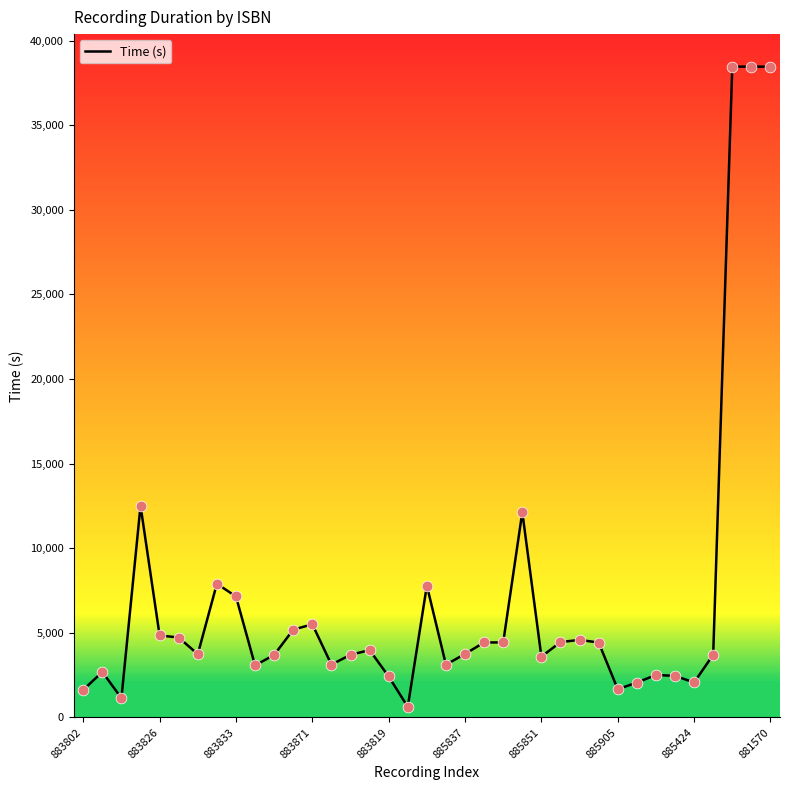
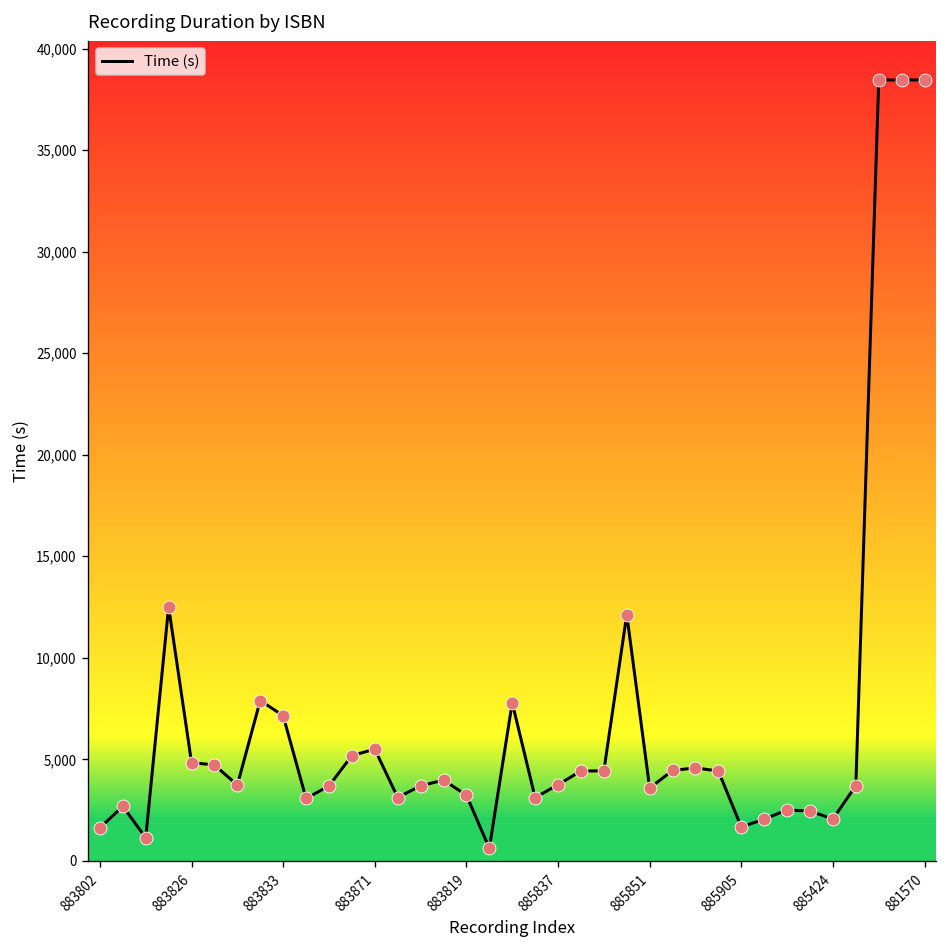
  {
    "883802": "1,600",
    "883826": "4,800",
    "883833": "7,100",
    "883871": "5,500",
-   "883819": "2,400",
+   "883819": "3,200",
    "885837": "3,800",
    "885851": "3,600",
    "885905": "1,700",
    "885424": "2,100",
    "881570": "38,500"
  }
